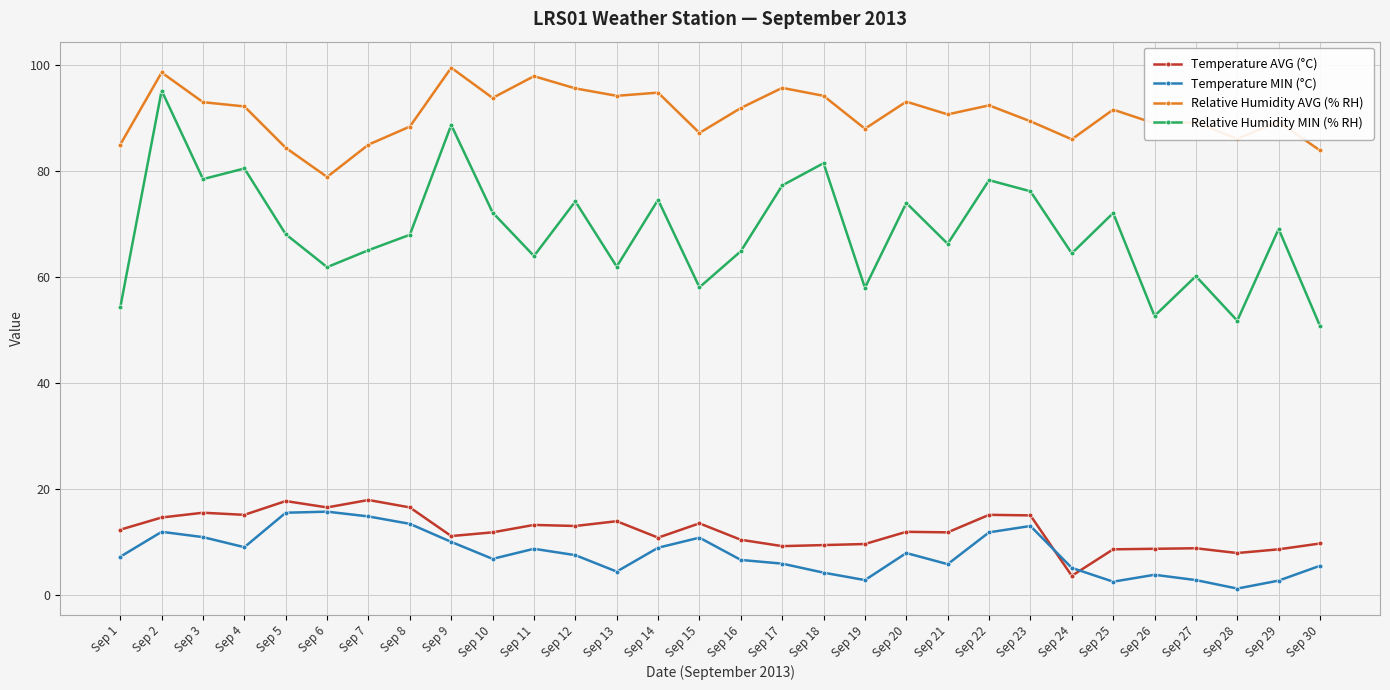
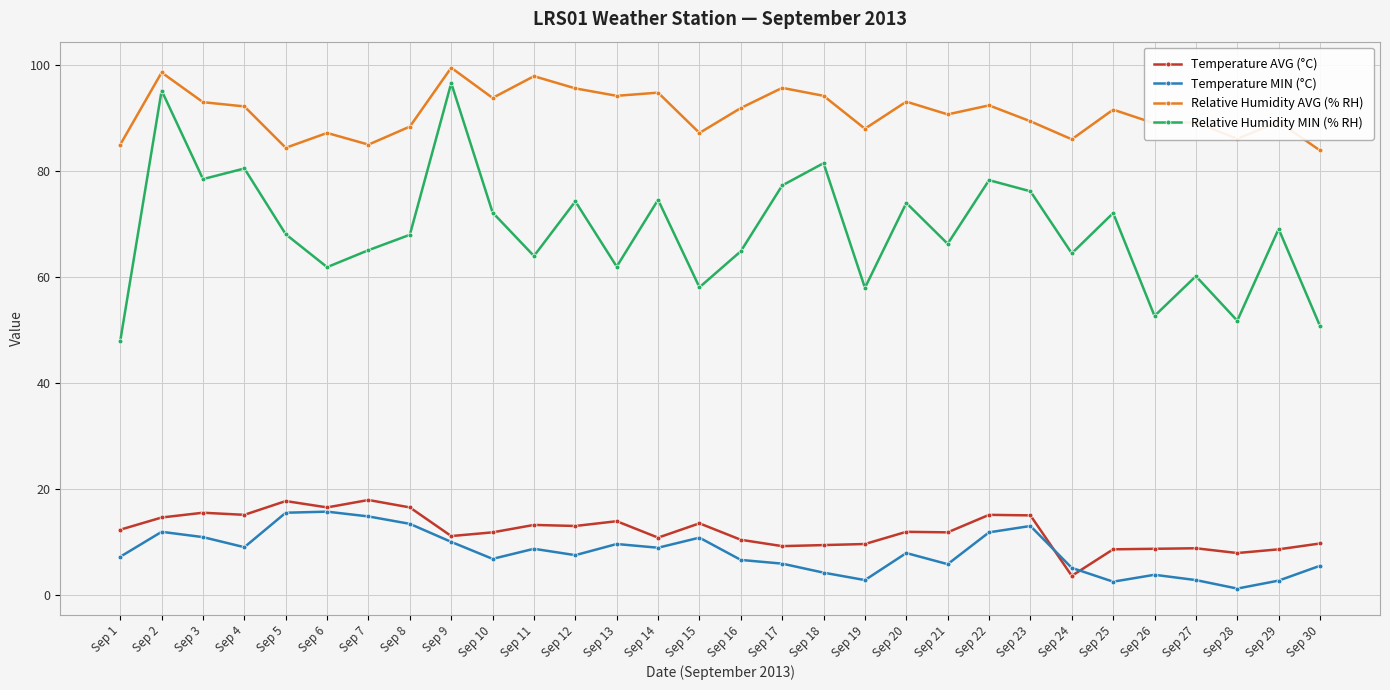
  {
    "Temperature AVG (°C)": {
      "Sep 1": 12,
      "Sep 2": 15,
      "Sep 3": 16,
      "Sep 4": 15,
      "Sep 5": 18,
      "Sep 6": 17,
      "Sep 7": 18,
      "Sep 8": 17,
      "Sep 9": 11,
      "Sep 10": 12,
      "Sep 11": 13,
      "Sep 12": 13,
      "Sep 13": 14,
      "Sep 14": 11,
      "Sep 15": 14,
      "Sep 16": 11,
      "Sep 17": 9,
      "Sep 18": 10,
      "Sep 19": 10,
      "Sep 20": 12,
      "Sep 21": 12,
      "Sep 22": 15,
      "Sep 23": 15,
      "Sep 24": 4,
      "Sep 25": 9,
      "Sep 26": 9,
      "Sep 27": 9,
      "Sep 28": 8,
      "Sep 29": 9,
      "Sep 30": 10
    },
    "Temperature MIN (°C)": {
      "Sep 1": 7,
      "Sep 2": 12,
      "Sep 3": 11,
      "Sep 4": 9,
      "Sep 5": 16,
      "Sep 6": 16,
      "Sep 7": 15,
      "Sep 8": 14,
      "Sep 9": 10,
      "Sep 10": 7,
      "Sep 11": 9,
      "Sep 12": 8,
-     "Sep 13": 5,
+     "Sep 13": 10,
      "Sep 14": 9,
      "Sep 15": 11,
      "Sep 16": 7,
      "Sep 17": 6,
      "Sep 18": 4,
      "Sep 19": 3,
      "Sep 20": 8,
      "Sep 21": 6,
      "Sep 22": 12,
      "Sep 23": 13,
      "Sep 24": 5,
      "Sep 25": 3,
      "Sep 26": 4,
      "Sep 27": 3,
      "Sep 28": 1,
      "Sep 29": 3,
      "Sep 30": 6
    },
    "Relative Humidity AVG (% RH)": {
      "Sep 1": 85,
      "Sep 2": 99,
      "Sep 3": 93,
      "Sep 4": 92,
      "Sep 5": 84,
-     "Sep 6": 79,
+     "Sep 6": 87,
      "Sep 7": 85,
      "Sep 8": 88,
      "Sep 9": 100,
      "Sep 10": 94,
      "Sep 11": 98,
      "Sep 12": 96,
      "Sep 13": 94,
      "Sep 14": 95,
      "Sep 15": 87,
      "Sep 16": 92,
      "Sep 17": 96,
      "Sep 18": 94,
      "Sep 19": 88,
      "Sep 20": 93,
      "Sep 21": 91,
      "Sep 22": 92,
      "Sep 23": 89,
      "Sep 24": 86,
      "Sep 25": 92,
      "Sep 30": 84
    },
    "Relative Humidity MIN (% RH)": {
-     "Sep 1": 54,
+     "Sep 1": 48,
      "Sep 2": 95,
      "Sep 3": 79,
      "Sep 4": 81,
      "Sep 5": 68,
      "Sep 6": 62,
      "Sep 7": 65,
      "Sep 8": 68,
-     "Sep 9": 89,
+     "Sep 9": 97,
      "Sep 10": 72,
      "Sep 11": 64,
      "Sep 12": 74,
      "Sep 13": 62,
      "Sep 14": 75,
      "Sep 15": 58,
      "Sep 16": 65,
      "Sep 17": 77,
      "Sep 18": 82,
      "Sep 19": 58,
      "Sep 20": 74,
      "Sep 21": 66,
      "Sep 22": 78,
      "Sep 23": 76,
      "Sep 24": 65,
      "Sep 25": 72,
      "Sep 26": 53,
      "Sep 27": 60,
      "Sep 28": 52,
      "Sep 29": 69,
      "Sep 30": 51
    }
  }
